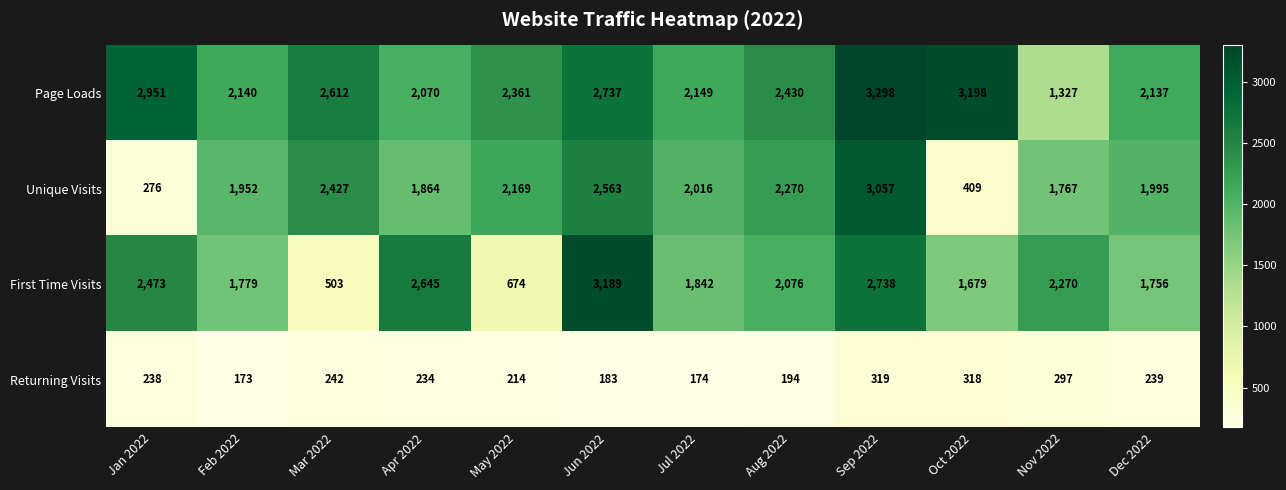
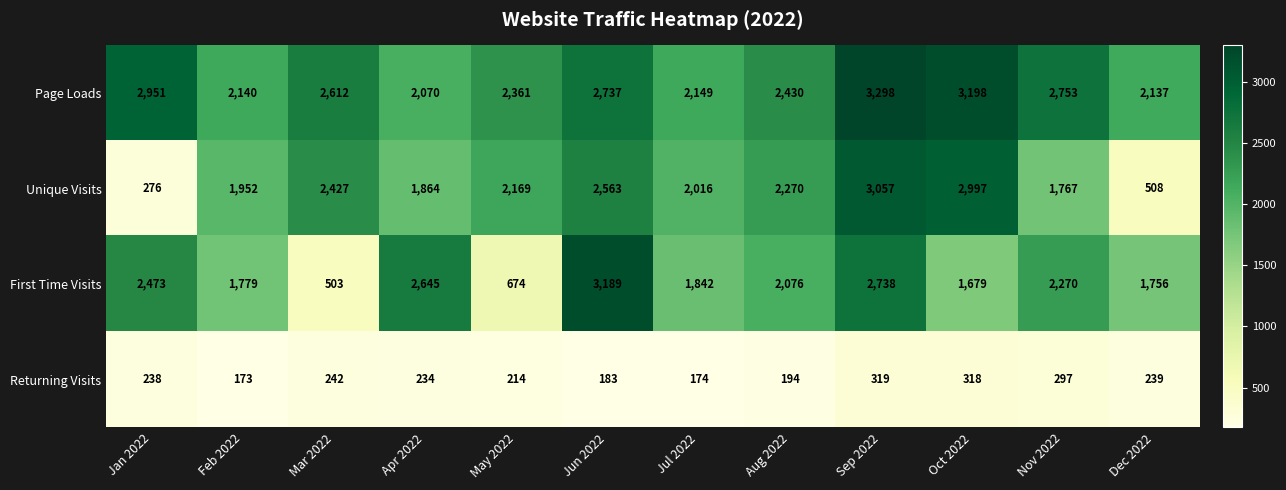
  {
    "Page Loads": {
      "Jan 2022": "2,951",
      "Feb 2022": "2,140",
      "Mar 2022": "2,612",
      "Apr 2022": "2,070",
      "May 2022": "2,361",
      "Jun 2022": "2,737",
      "Jul 2022": "2,149",
      "Aug 2022": "2,430",
      "Sep 2022": "3,298",
      "Oct 2022": "3,198",
-     "Nov 2022": "1,327",
+     "Nov 2022": "2,753",
      "Dec 2022": "2,137"
    },
    "Unique Visits": {
      "Jan 2022": "276",
      "Feb 2022": "1,952",
      "Mar 2022": "2,427",
      "Apr 2022": "1,864",
      "May 2022": "2,169",
      "Jun 2022": "2,563",
      "Jul 2022": "2,016",
      "Aug 2022": "2,270",
      "Sep 2022": "3,057",
-     "Oct 2022": "409",
+     "Oct 2022": "2,997",
      "Nov 2022": "1,767",
-     "Dec 2022": "1,995"
+     "Dec 2022": "508"
    },
    "First Time Visits": {
      "Jan 2022": "2,473",
      "Feb 2022": "1,779",
      "Mar 2022": "503",
      "Apr 2022": "2,645",
      "May 2022": "674",
      "Jun 2022": "3,189",
      "Jul 2022": "1,842",
      "Aug 2022": "2,076",
      "Sep 2022": "2,738",
      "Oct 2022": "1,679",
      "Nov 2022": "2,270",
      "Dec 2022": "1,756"
    },
    "Returning Visits": {
      "Jan 2022": "238",
      "Feb 2022": "173",
      "Mar 2022": "242",
      "Apr 2022": "234",
      "May 2022": "214",
      "Jun 2022": "183",
      "Jul 2022": "174",
      "Aug 2022": "194",
      "Sep 2022": "319",
      "Oct 2022": "318",
      "Nov 2022": "297",
      "Dec 2022": "239"
    }
  }
